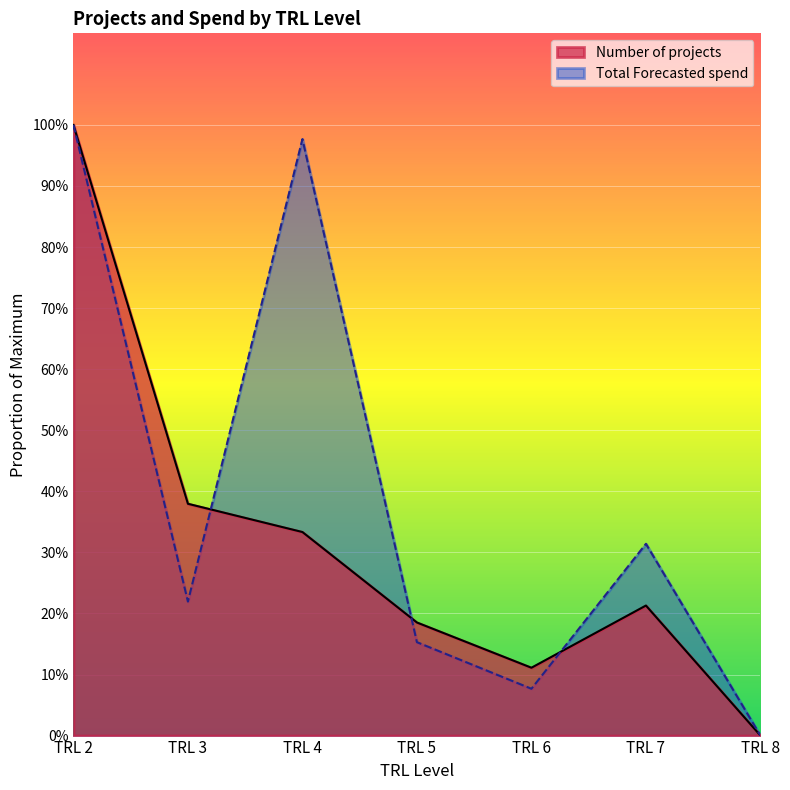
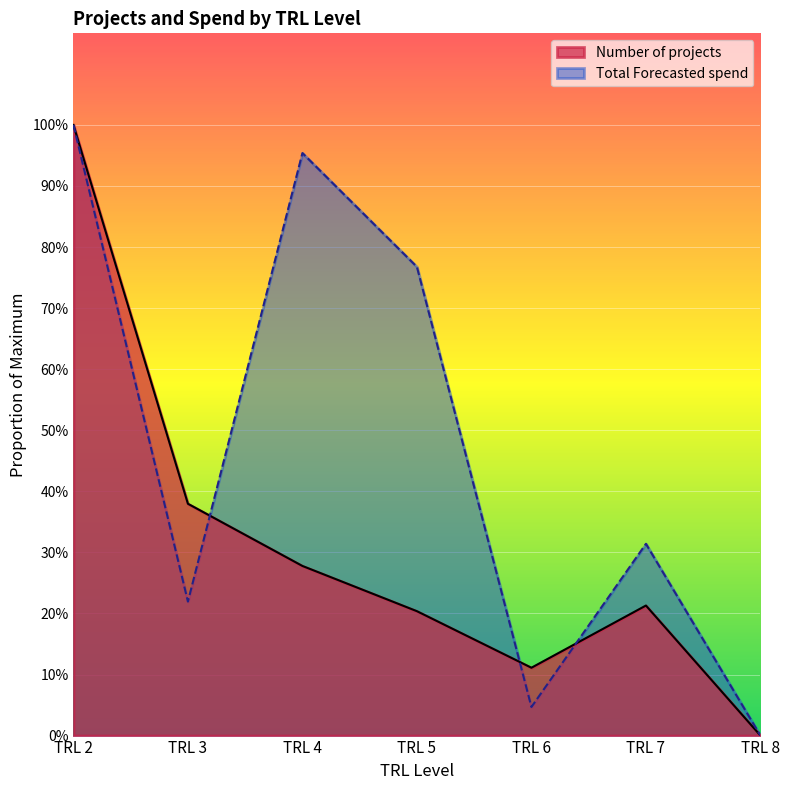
  {
    "Number of projects": {
      "TRL 3": "38%",
-     "TRL 4": "33%",
-     "TRL 5": "19%",
+     "TRL 4": "28%",
+     "TRL 5": "20%",
      "TRL 6": "11%",
      "TRL 7": "21%"
    },
    "Total Forecasted spend": {
      "TRL 3": "22%",
-     "TRL 4": "98%",
-     "TRL 5": "15%",
-     "TRL 6": "8%",
+     "TRL 4": "95%",
+     "TRL 5": "77%",
+     "TRL 6": "5%",
      "TRL 7": "31%"
    }
  }
